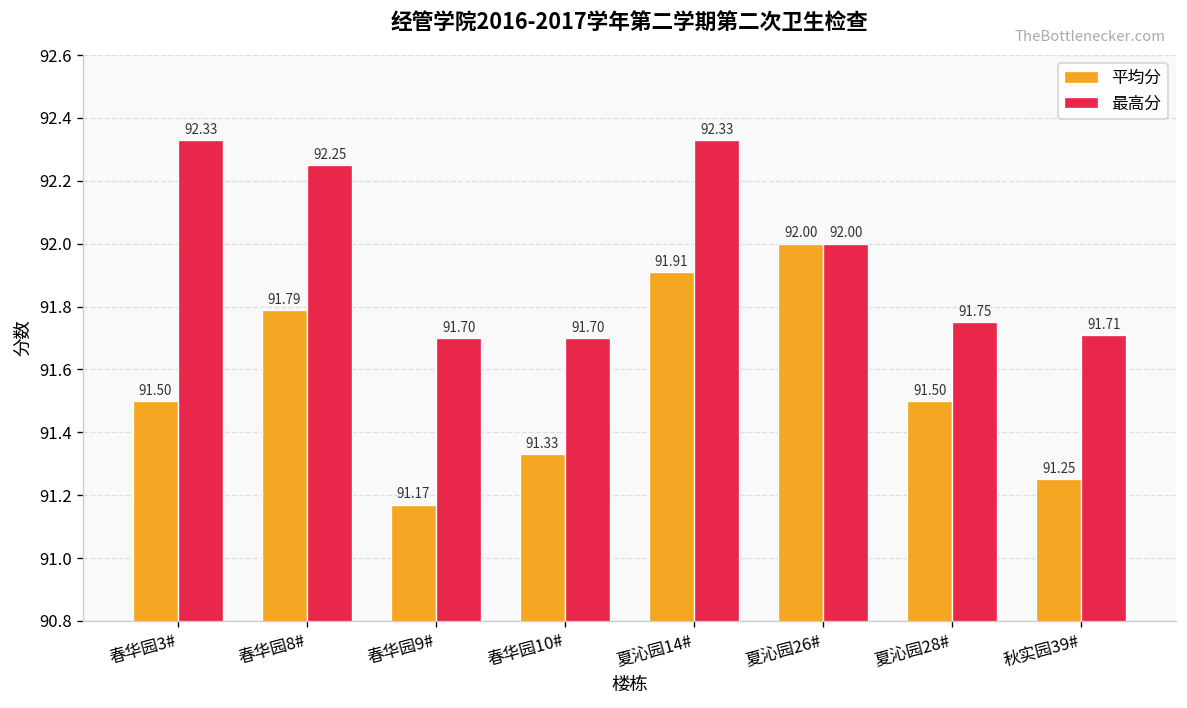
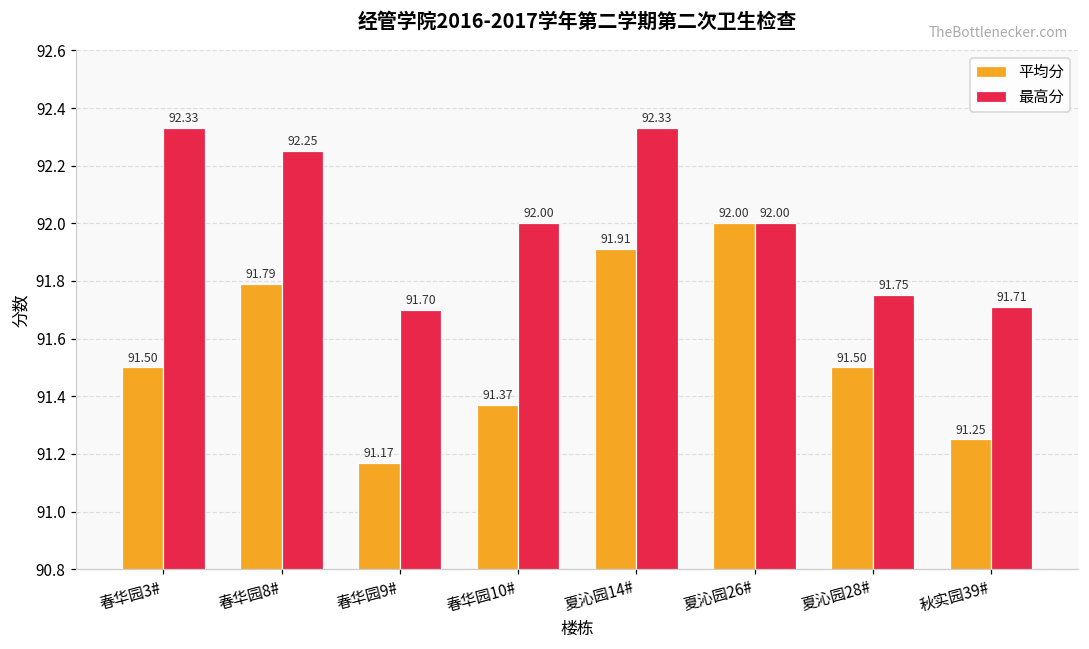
  {
    "平均分": {
      "春华园3#": 91.50,
      "春华园8#": 91.79,
      "春华园9#": 91.17,
-     "春华园10#": 91.33,
+     "春华园10#": 91.37,
      "夏沁园14#": 91.91,
      "夏沁园26#": 92.00,
      "夏沁园28#": 91.50,
      "秋实园39#": 91.25
    },
    "最高分": {
      "春华园3#": 92.33,
      "春华园8#": 92.25,
      "春华园9#": 91.70,
-     "春华园10#": 91.70,
+     "春华园10#": 92.00,
      "夏沁园14#": 92.33,
      "夏沁园26#": 92.00,
      "夏沁园28#": 91.75,
      "秋实园39#": 91.71
    }
  }
